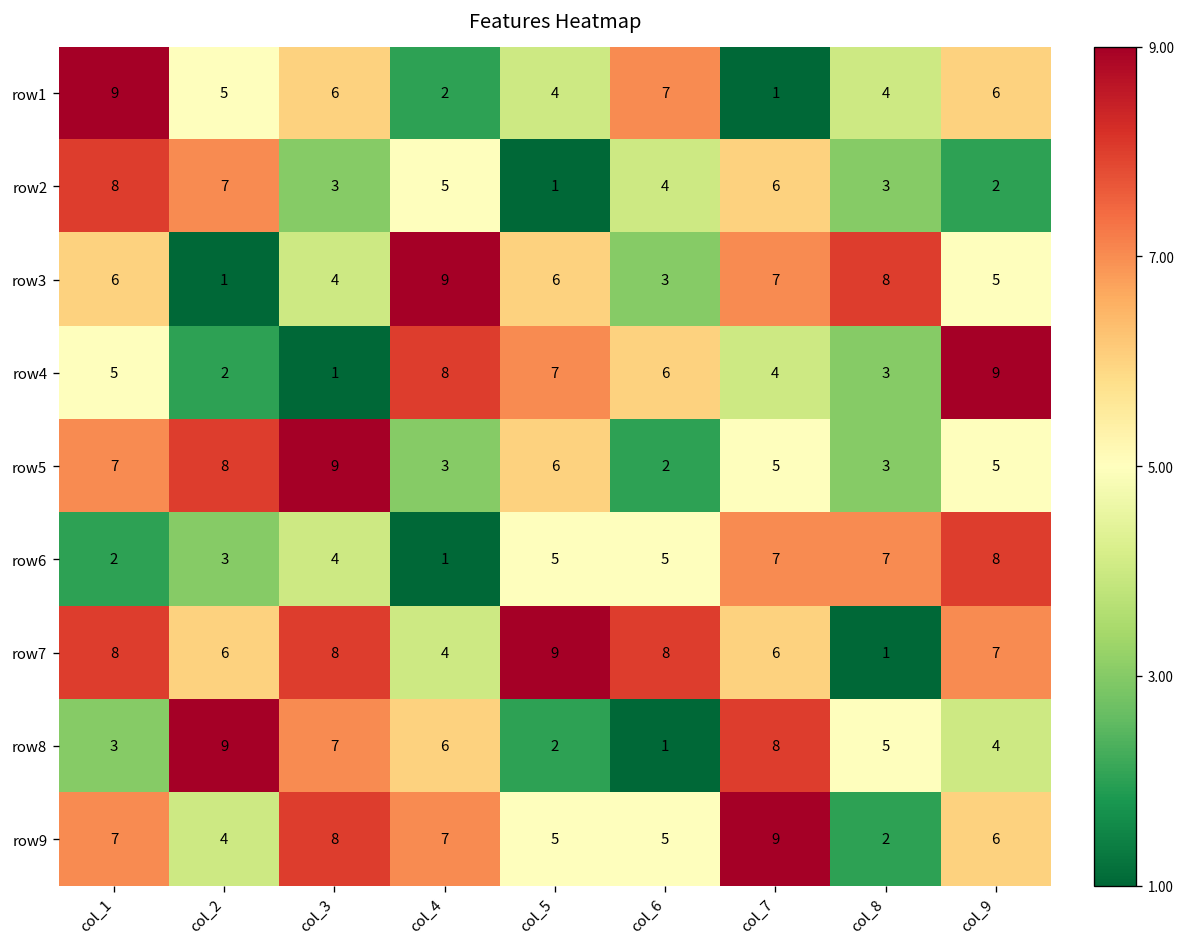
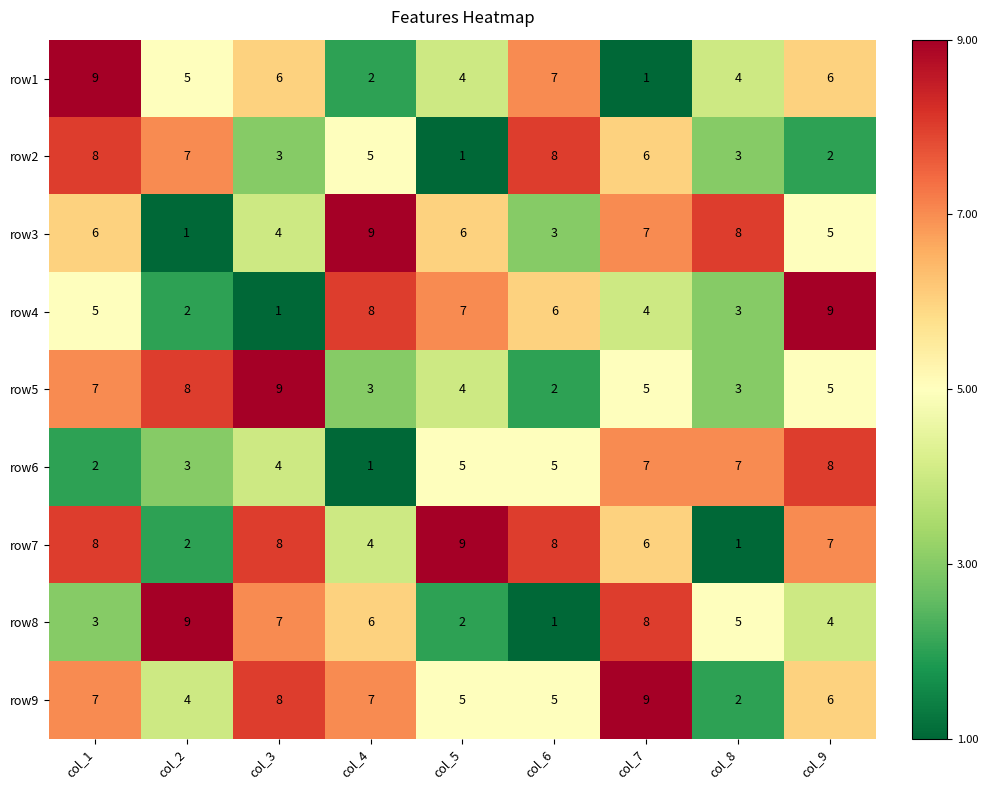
  {
    "row1": {
      "col_1": 9,
      "col_2": 5,
      "col_3": 6,
      "col_4": 2,
      "col_5": 4,
      "col_6": 7,
      "col_7": 1,
      "col_8": 4,
      "col_9": 6
    },
    "row2": {
      "col_1": 8,
      "col_2": 7,
      "col_3": 3,
      "col_4": 5,
      "col_5": 1,
-     "col_6": 4,
+     "col_6": 8,
      "col_7": 6,
      "col_8": 3,
      "col_9": 2
    },
    "row3": {
      "col_1": 6,
      "col_2": 1,
      "col_3": 4,
      "col_4": 9,
      "col_5": 6,
      "col_6": 3,
      "col_7": 7,
      "col_8": 8,
      "col_9": 5
    },
    "row4": {
      "col_1": 5,
      "col_2": 2,
      "col_3": 1,
      "col_4": 8,
      "col_5": 7,
      "col_6": 6,
      "col_7": 4,
      "col_8": 3,
      "col_9": 9
    },
    "row5": {
      "col_1": 7,
      "col_2": 8,
      "col_3": 9,
      "col_4": 3,
-     "col_5": 6,
+     "col_5": 4,
      "col_6": 2,
      "col_7": 5,
      "col_8": 3,
      "col_9": 5
    },
    "row6": {
      "col_1": 2,
      "col_2": 3,
      "col_3": 4,
      "col_4": 1,
      "col_5": 5,
      "col_6": 5,
      "col_7": 7,
      "col_8": 7,
      "col_9": 8
    },
    "row7": {
      "col_1": 8,
-     "col_2": 6,
+     "col_2": 2,
      "col_3": 8,
      "col_4": 4,
      "col_5": 9,
      "col_6": 8,
      "col_7": 6,
      "col_8": 1,
      "col_9": 7
    },
    "row8": {
      "col_1": 3,
      "col_2": 9,
      "col_3": 7,
      "col_4": 6,
      "col_5": 2,
      "col_6": 1,
      "col_7": 8,
      "col_8": 5,
      "col_9": 4
    },
    "row9": {
      "col_1": 7,
      "col_2": 4,
      "col_3": 8,
      "col_4": 7,
      "col_5": 5,
      "col_6": 5,
      "col_7": 9,
      "col_8": 2,
      "col_9": 6
    }
  }
